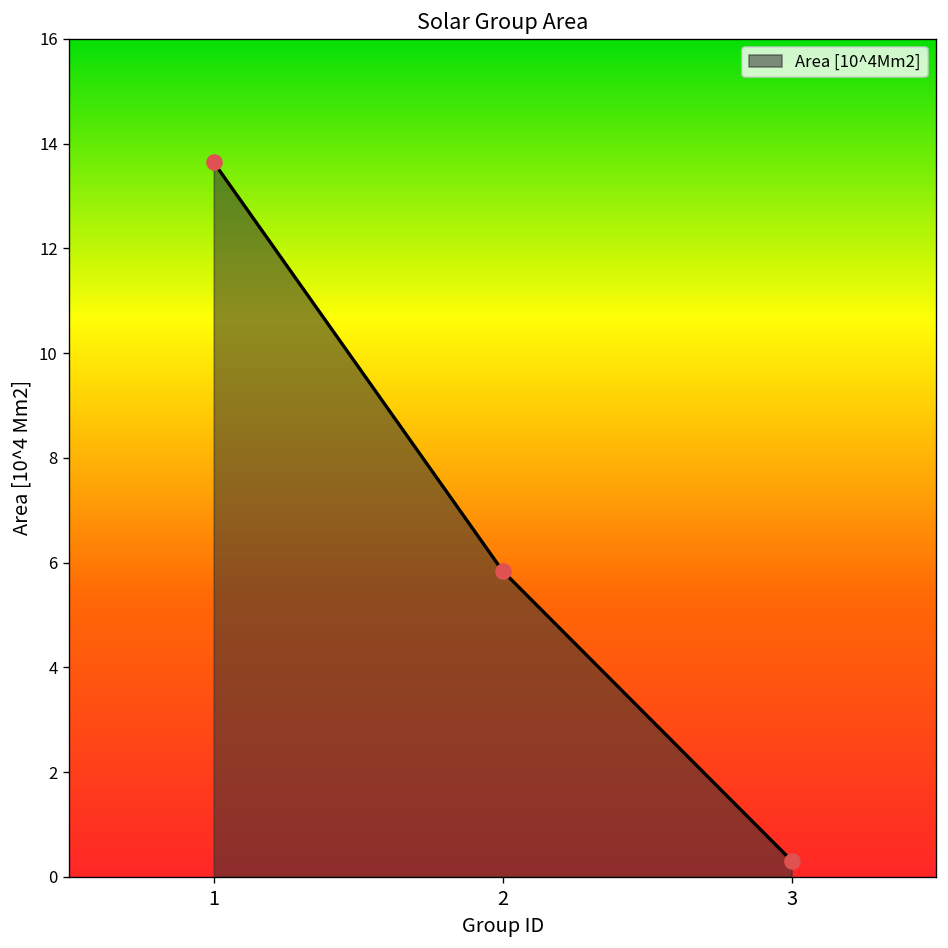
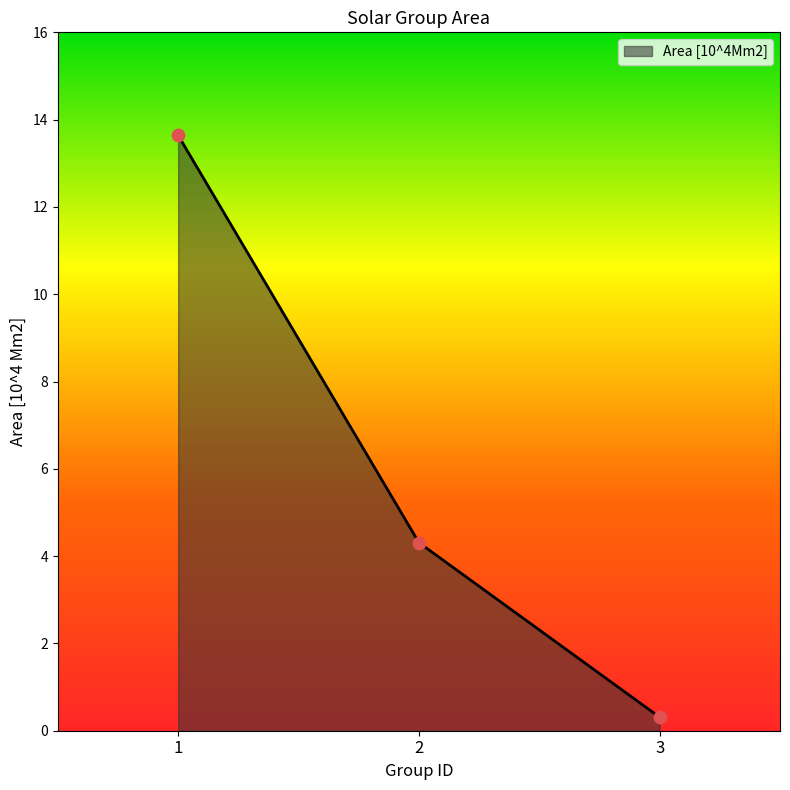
  {
    "1": 13.6,
-   "2": 5.8,
+   "2": 4.3,
    "3": 0.3
  }
